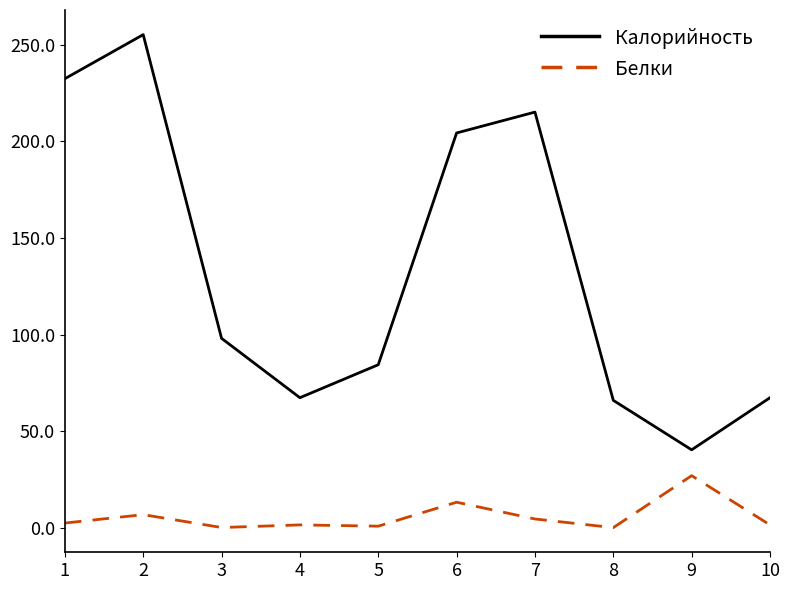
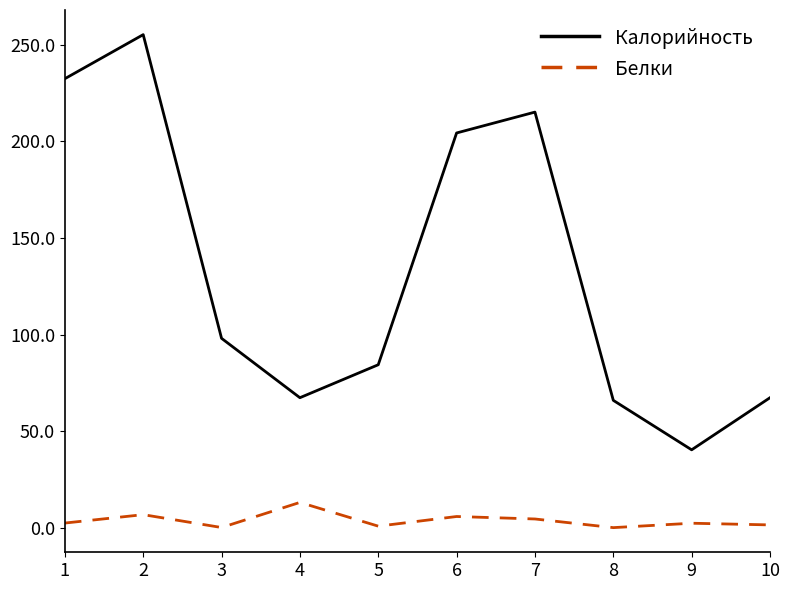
  {
    "Калорийность": {
      "1": 233,
      "2": 255,
      "3": 98,
      "4": 67,
      "5": 84,
      "6": 204,
      "7": 215,
      "8": 66,
      "9": 40,
      "10": 67
    },
    "Белки": {
      "1": 2,
      "2": 7,
      "3": 0,
-     "4": 1,
+     "4": 13,
      "5": 1,
-     "6": 13,
+     "6": 6,
      "7": 4,
      "8": 0,
-     "9": 27,
+     "9": 2,
      "10": 1
    }
  }
